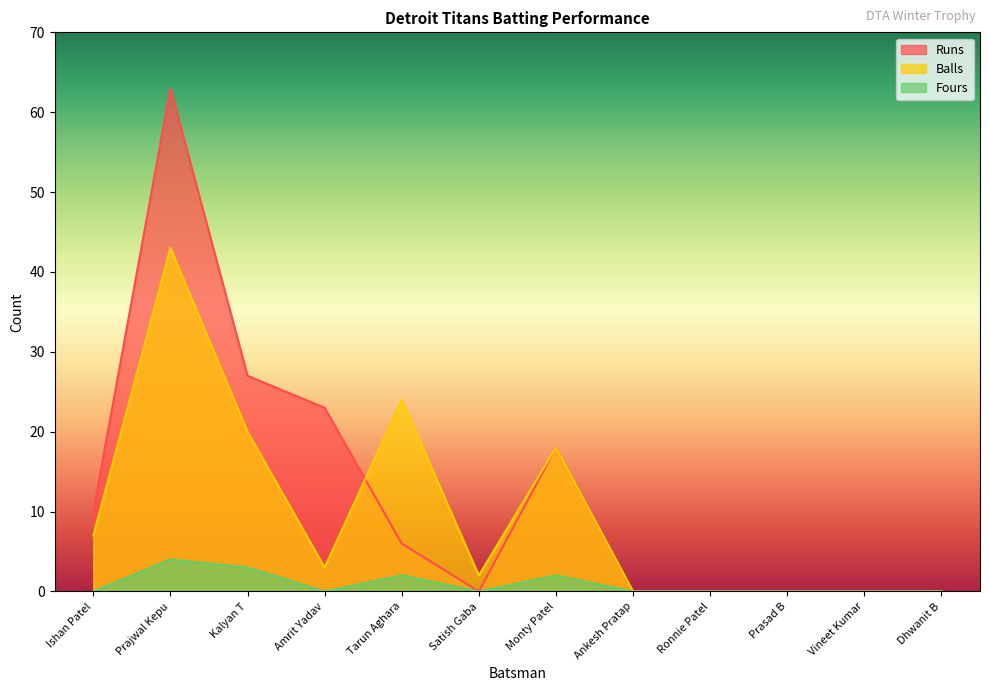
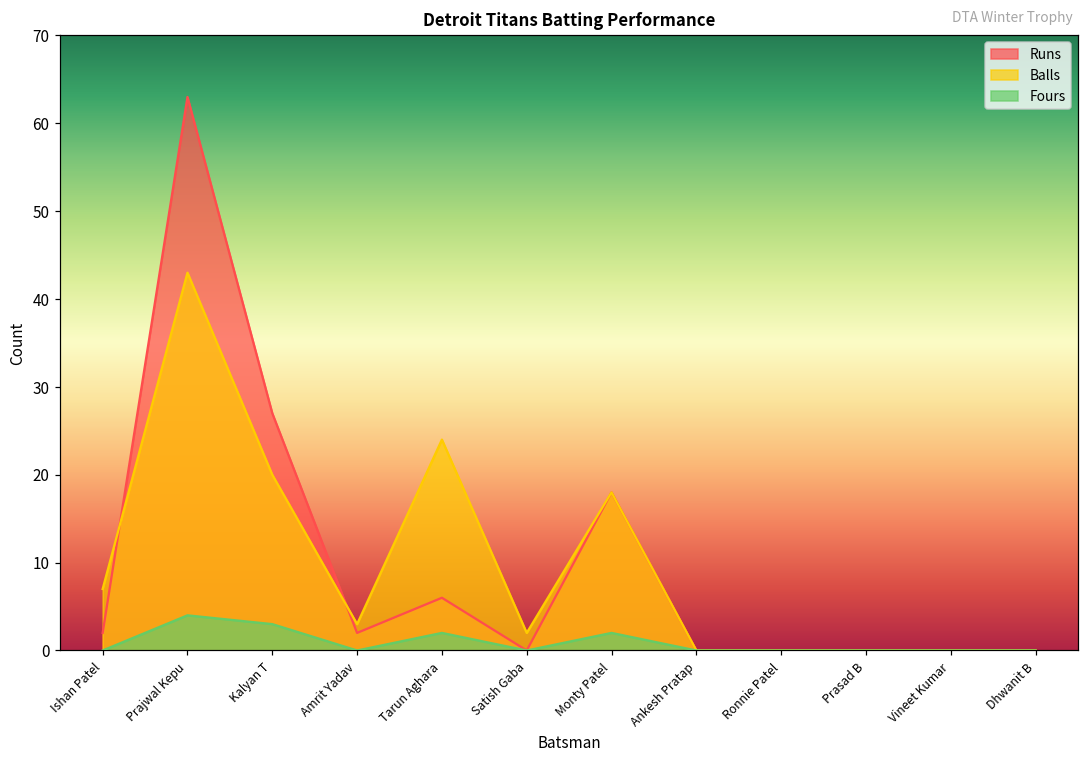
  {
    "Runs": {
-     "Ishan Patel": 10,
+     "Ishan Patel": 2,
      "Prajwal Kepu": 63,
      "Kalyan T": 27,
-     "Amrit Yadav": 23,
+     "Amrit Yadav": 2,
      "Tarun Aghara": 6
    },
    "Balls": {
      "Ishan Patel": 7,
      "Prajwal Kepu": 43,
      "Kalyan T": 20,
      "Amrit Yadav": 3,
      "Tarun Aghara": 24,
      "Satish Gaba": 2
    },
    "Fours": {
      "Ishan Patel": 0,
      "Prajwal Kepu": 4,
      "Kalyan T": 3,
      "Amrit Yadav": 0,
      "Tarun Aghara": 2,
      "Monty Patel": 2
    }
  }
